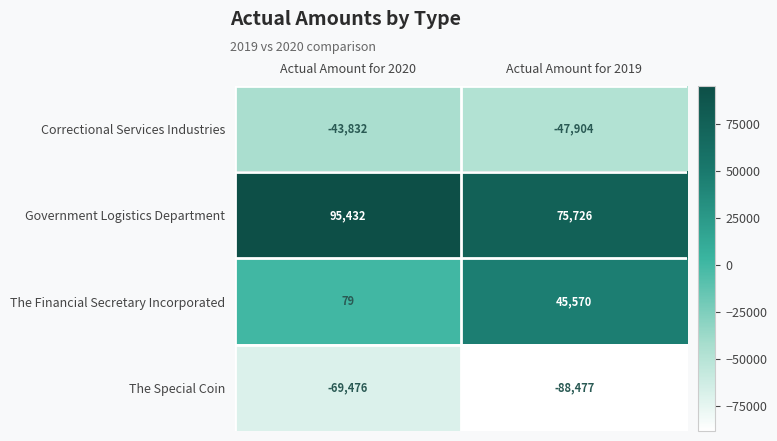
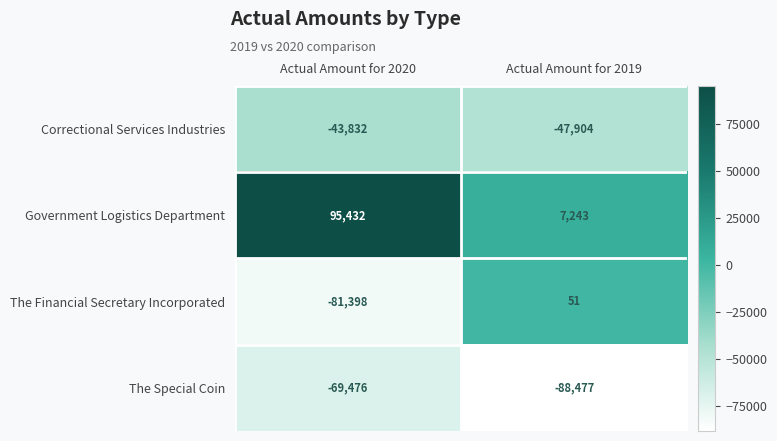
  {
    "Correctional Services Industries": {
      "Actual Amount for 2020": "-43,832",
      "Actual Amount for 2019": "-47,904"
    },
    "Government Logistics Department": {
      "Actual Amount for 2020": "95,432",
-     "Actual Amount for 2019": "75,726"
+     "Actual Amount for 2019": "7,243"
    },
    "The Financial Secretary Incorporated": {
-     "Actual Amount for 2020": "79",
-     "Actual Amount for 2019": "45,570"
+     "Actual Amount for 2020": "-81,398",
+     "Actual Amount for 2019": "51"
    },
    "The Special Coin": {
      "Actual Amount for 2020": "-69,476",
      "Actual Amount for 2019": "-88,477"
    }
  }
